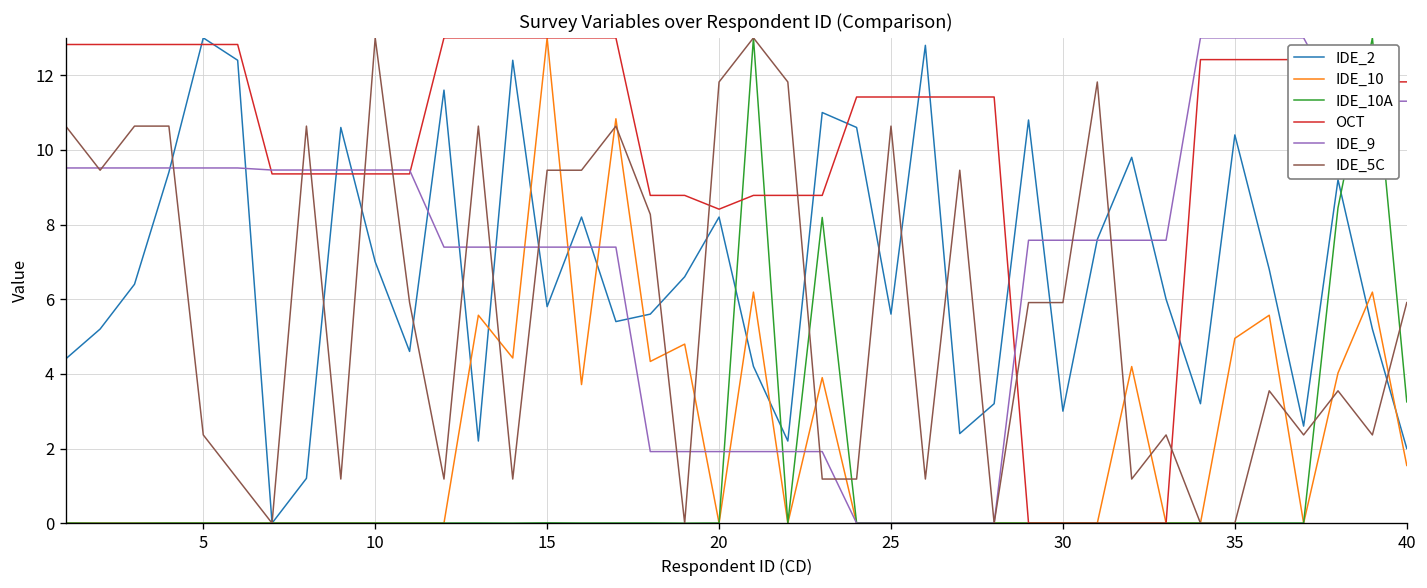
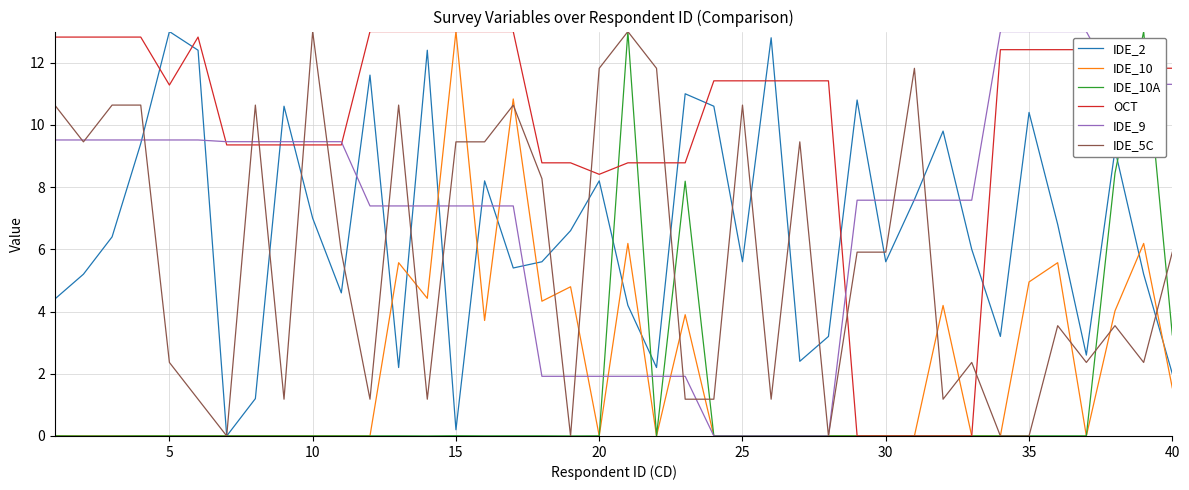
  {
    "IDE_2": {
      "5": 13.0,
      "10": 7.0,
-     "15": 5.8,
+     "15": 0.2,
      "20": 8.2,
      "25": 5.6,
-     "30": 3.0,
+     "30": 5.6,
      "35": 10.4,
      "40": 2.0
    },
    "IDE_10": {
      "35": 5.0,
      "40": 1.5
    },
    "IDE_10A": {
      "15": 0.0,
      "40": 3.2
    },
    "OCT": {
-     "5": 12.8,
+     "5": 11.3,
      "10": 9.4,
      "20": 8.4,
      "25": 11.4,
      "35": 12.4,
      "40": 11.8
    },
    "IDE_9": {
      "5": 9.5,
      "10": 9.5,
      "15": 7.4,
      "20": 1.9,
      "30": 7.6,
      "35": 13.0,
      "40": 11.3
    },
    "IDE_5C": {
      "5": 2.4,
      "10": 13.0,
      "15": 9.5,
      "20": 11.8,
      "25": 10.6,
      "30": 5.9,
      "40": 5.9
    }
  }
